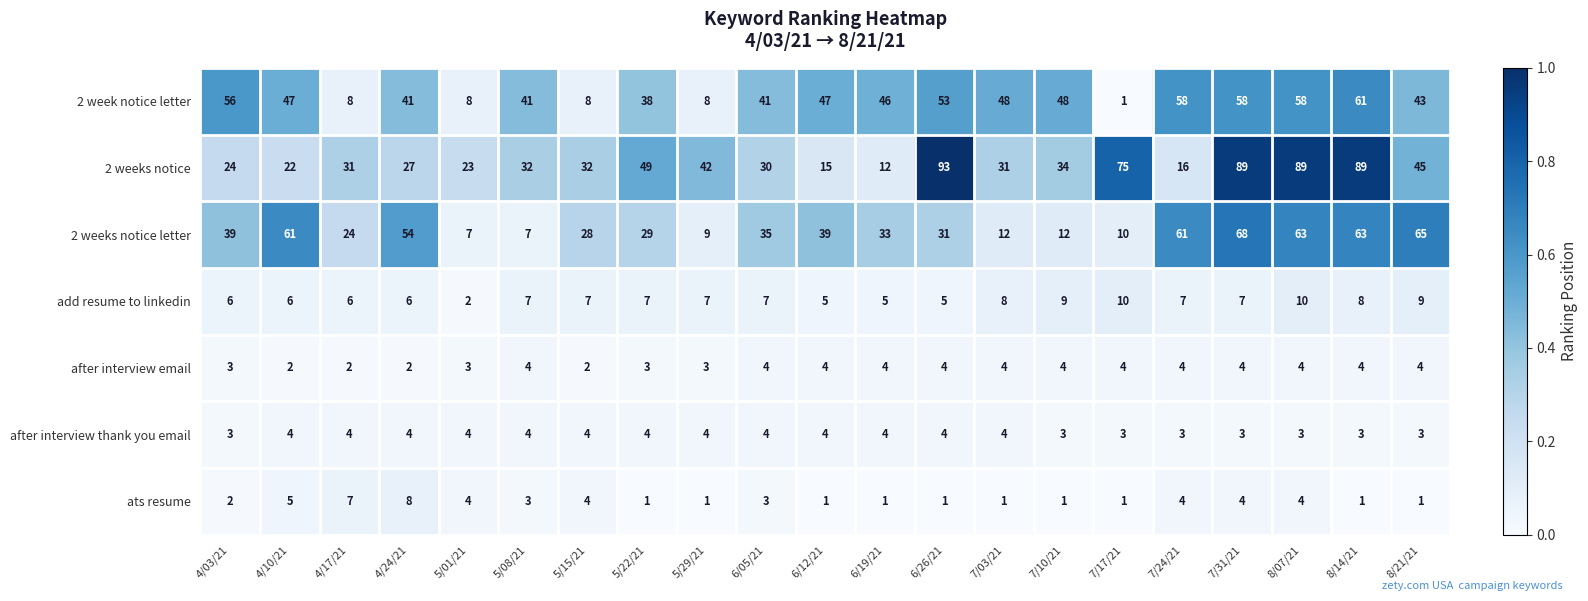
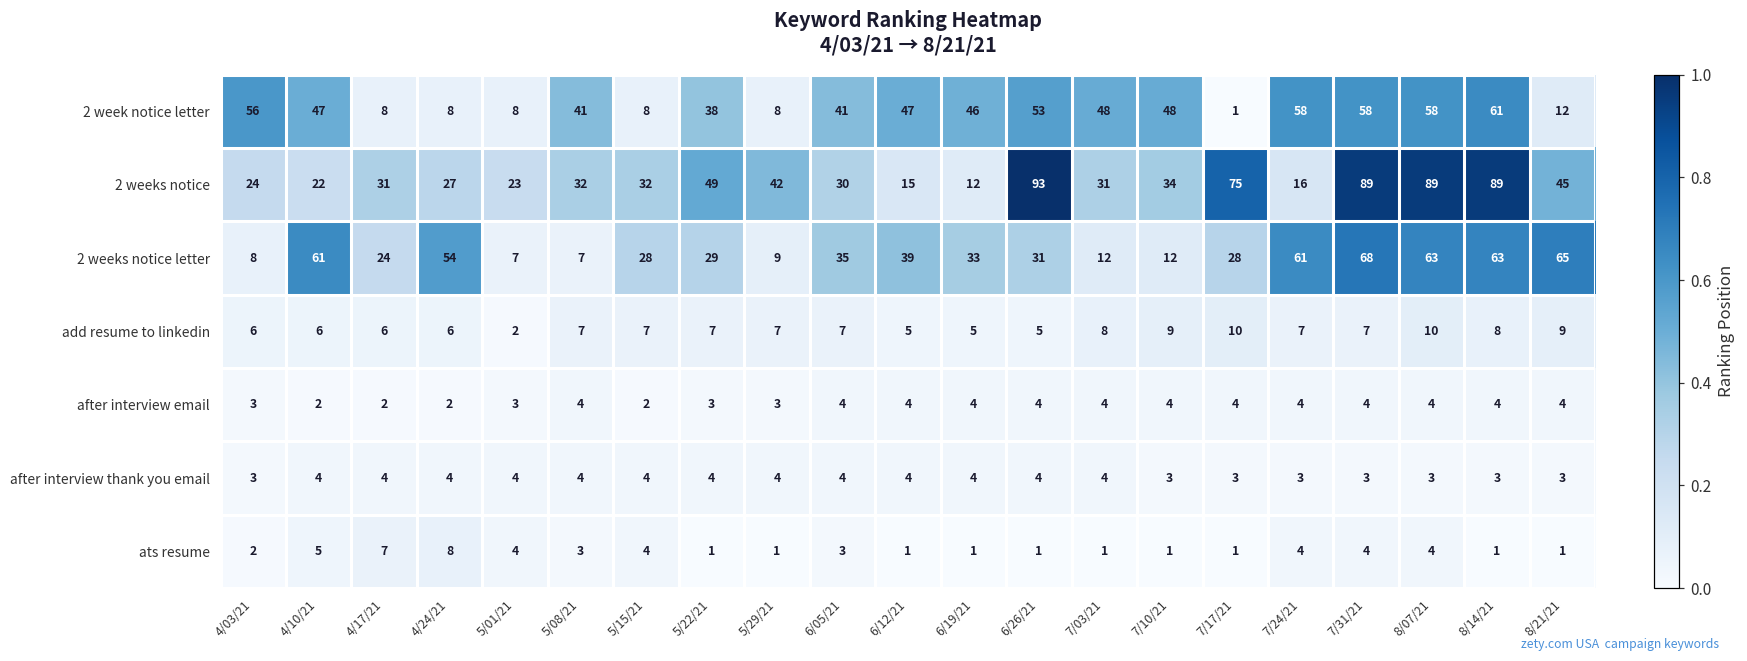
  {
    "2 week notice letter": {
      "4/03/21": 56,
      "4/10/21": 47,
      "4/17/21": 8,
-     "4/24/21": 41,
+     "4/24/21": 8,
      "5/01/21": 8,
      "5/08/21": 41,
      "5/15/21": 8,
      "5/22/21": 38,
      "5/29/21": 8,
      "6/05/21": 41,
      "6/12/21": 47,
      "6/19/21": 46,
      "6/26/21": 53,
      "7/03/21": 48,
      "7/10/21": 48,
      "7/17/21": 1,
      "7/24/21": 58,
      "7/31/21": 58,
      "8/07/21": 58,
      "8/14/21": 61,
-     "8/21/21": 43
+     "8/21/21": 12
    },
    "2 weeks notice": {
      "4/03/21": 24,
      "4/10/21": 22,
      "4/17/21": 31,
      "4/24/21": 27,
      "5/01/21": 23,
      "5/08/21": 32,
      "5/15/21": 32,
      "5/22/21": 49,
      "5/29/21": 42,
      "6/05/21": 30,
      "6/12/21": 15,
      "6/19/21": 12,
      "6/26/21": 93,
      "7/03/21": 31,
      "7/10/21": 34,
      "7/17/21": 75,
      "7/24/21": 16,
      "7/31/21": 89,
      "8/07/21": 89,
      "8/14/21": 89,
      "8/21/21": 45
    },
    "2 weeks notice letter": {
-     "4/03/21": 39,
+     "4/03/21": 8,
      "4/10/21": 61,
      "4/17/21": 24,
      "4/24/21": 54,
      "5/01/21": 7,
      "5/08/21": 7,
      "5/15/21": 28,
      "5/22/21": 29,
      "5/29/21": 9,
      "6/05/21": 35,
      "6/12/21": 39,
      "6/19/21": 33,
      "6/26/21": 31,
      "7/03/21": 12,
      "7/10/21": 12,
-     "7/17/21": 10,
+     "7/17/21": 28,
      "7/24/21": 61,
      "7/31/21": 68,
      "8/07/21": 63,
      "8/14/21": 63,
      "8/21/21": 65
    },
    "add resume to linkedin": {
      "4/03/21": 6,
      "4/10/21": 6,
      "4/17/21": 6,
      "4/24/21": 6,
      "5/01/21": 2,
      "5/08/21": 7,
      "5/15/21": 7,
      "5/22/21": 7,
      "5/29/21": 7,
      "6/05/21": 7,
      "6/12/21": 5,
      "6/19/21": 5,
      "6/26/21": 5,
      "7/03/21": 8,
      "7/10/21": 9,
      "7/17/21": 10,
      "7/24/21": 7,
      "7/31/21": 7,
      "8/07/21": 10,
      "8/14/21": 8,
      "8/21/21": 9
    },
    "after interview email": {
      "4/03/21": 3,
      "4/10/21": 2,
      "4/17/21": 2,
      "4/24/21": 2,
      "5/01/21": 3,
      "5/08/21": 4,
      "5/15/21": 2,
      "5/22/21": 3,
      "5/29/21": 3,
      "6/05/21": 4,
      "6/12/21": 4,
      "6/19/21": 4,
      "6/26/21": 4,
      "7/03/21": 4,
      "7/10/21": 4,
      "7/17/21": 4,
      "7/24/21": 4,
      "7/31/21": 4,
      "8/07/21": 4,
      "8/14/21": 4,
      "8/21/21": 4
    },
    "after interview thank you email": {
      "4/03/21": 3,
      "4/10/21": 4,
      "4/17/21": 4,
      "4/24/21": 4,
      "5/01/21": 4,
      "5/08/21": 4,
      "5/15/21": 4,
      "5/22/21": 4,
      "5/29/21": 4,
      "6/05/21": 4,
      "6/12/21": 4,
      "6/19/21": 4,
      "6/26/21": 4,
      "7/03/21": 4,
      "7/10/21": 3,
      "7/17/21": 3,
      "7/24/21": 3,
      "7/31/21": 3,
      "8/07/21": 3,
      "8/14/21": 3,
      "8/21/21": 3
    },
    "ats resume": {
      "4/03/21": 2,
      "4/10/21": 5,
      "4/17/21": 7,
      "4/24/21": 8,
      "5/01/21": 4,
      "5/08/21": 3,
      "5/15/21": 4,
      "5/22/21": 1,
      "5/29/21": 1,
      "6/05/21": 3,
      "6/12/21": 1,
      "6/19/21": 1,
      "6/26/21": 1,
      "7/03/21": 1,
      "7/10/21": 1,
      "7/17/21": 1,
      "7/24/21": 4,
      "7/31/21": 4,
      "8/07/21": 4,
      "8/14/21": 1,
      "8/21/21": 1
    }
  }
